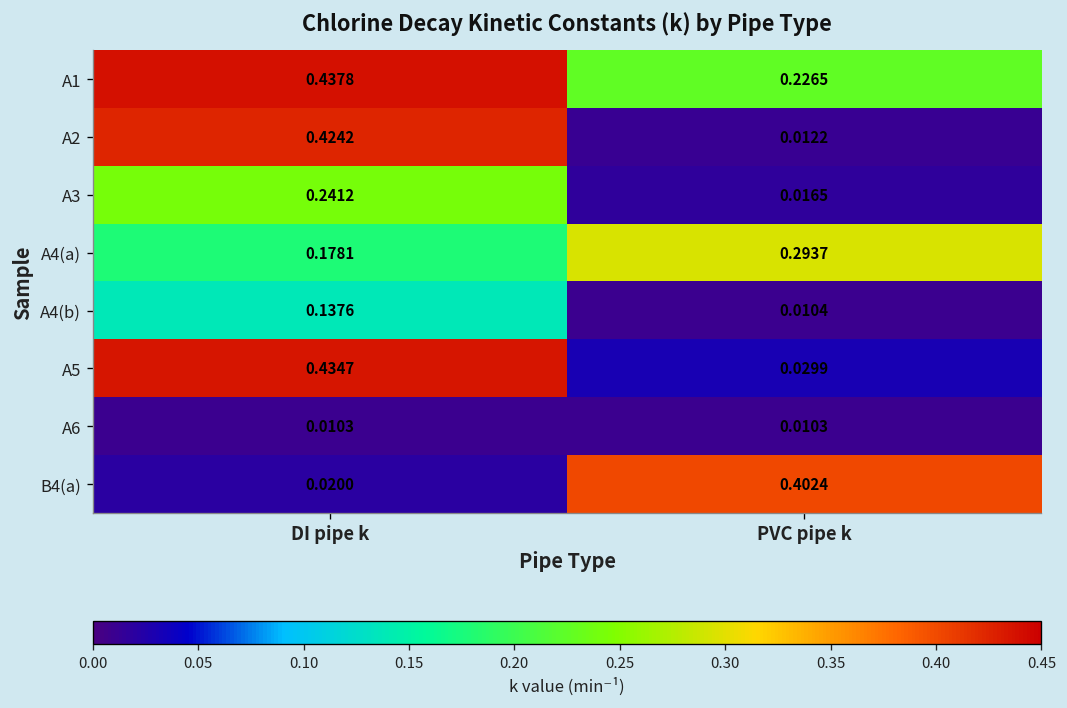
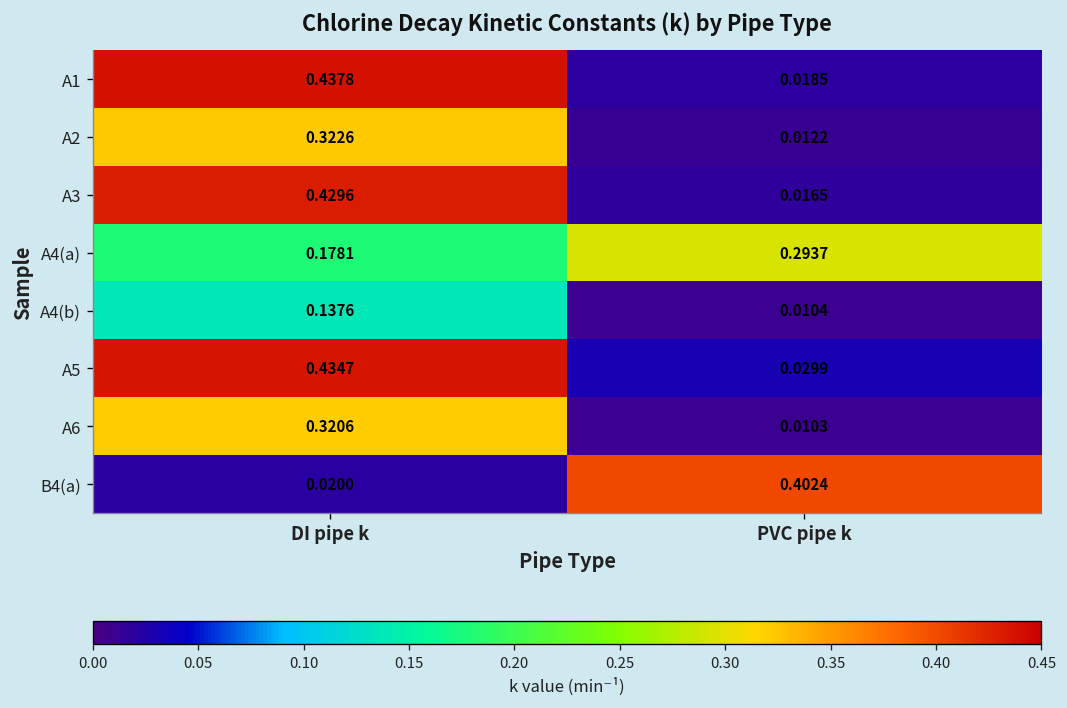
  {
    "A1": {
      "DI pipe k": 0.4378,
-     "PVC pipe k": 0.2265
+     "PVC pipe k": 0.0185
    },
    "A2": {
-     "DI pipe k": 0.4242,
+     "DI pipe k": 0.3226,
      "PVC pipe k": 0.0122
    },
    "A3": {
-     "DI pipe k": 0.2412,
+     "DI pipe k": 0.4296,
      "PVC pipe k": 0.0165
    },
    "A4(a)": {
      "DI pipe k": 0.1781,
      "PVC pipe k": 0.2937
    },
    "A4(b)": {
      "DI pipe k": 0.1376,
      "PVC pipe k": 0.0104
    },
    "A5": {
      "DI pipe k": 0.4347,
      "PVC pipe k": 0.0299
    },
    "A6": {
-     "DI pipe k": 0.0103,
+     "DI pipe k": 0.3206,
      "PVC pipe k": 0.0103
    },
    "B4(a)": {
      "DI pipe k": 0.0200,
      "PVC pipe k": 0.4024
    }
  }
